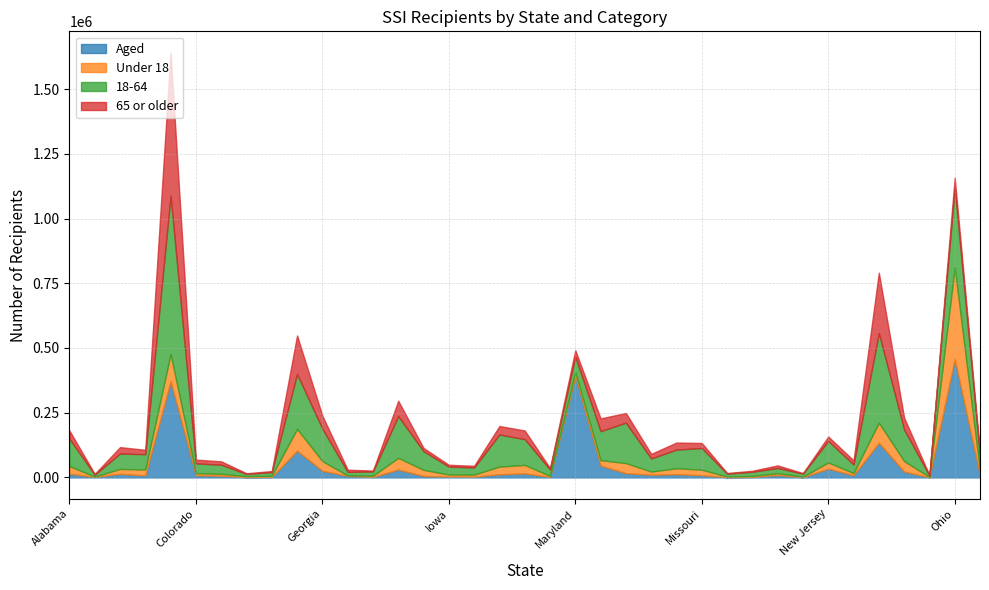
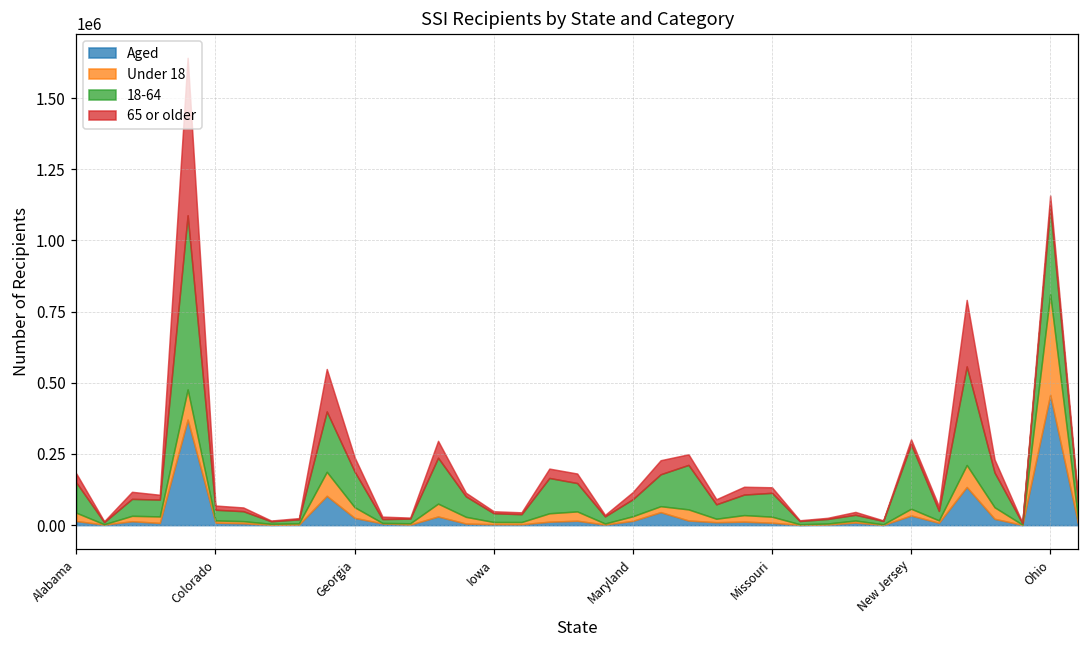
  {
    "Aged": {
      "Alabama": 10000,
      "Georgia": 30000,
-     "Maryland": 390000,
+     "Maryland": 20000,
      "New Jersey": 30000,
      "Ohio": 460000
    },
    "Under 18": {
      "Alabama": 30000,
      "Georgia": 40000,
      "Maryland": 20000,
      "Missouri": 20000,
      "New Jersey": 20000,
      "Ohio": 350000
    },
    "18-64": {
      "Alabama": 110000,
      "Colorado": 40000,
      "Georgia": 130000,
      "Maryland": 60000,
      "Missouri": 80000,
-     "New Jersey": 80000,
+     "New Jersey": 230000,
      "Ohio": 310000
    },
    "65 or older": {
      "Alabama": 30000,
      "Colorado": 10000,
      "Georgia": 50000,
      "Maryland": 20000,
      "Missouri": 20000,
      "New Jersey": 20000,
      "Ohio": 40000
    }
  }
